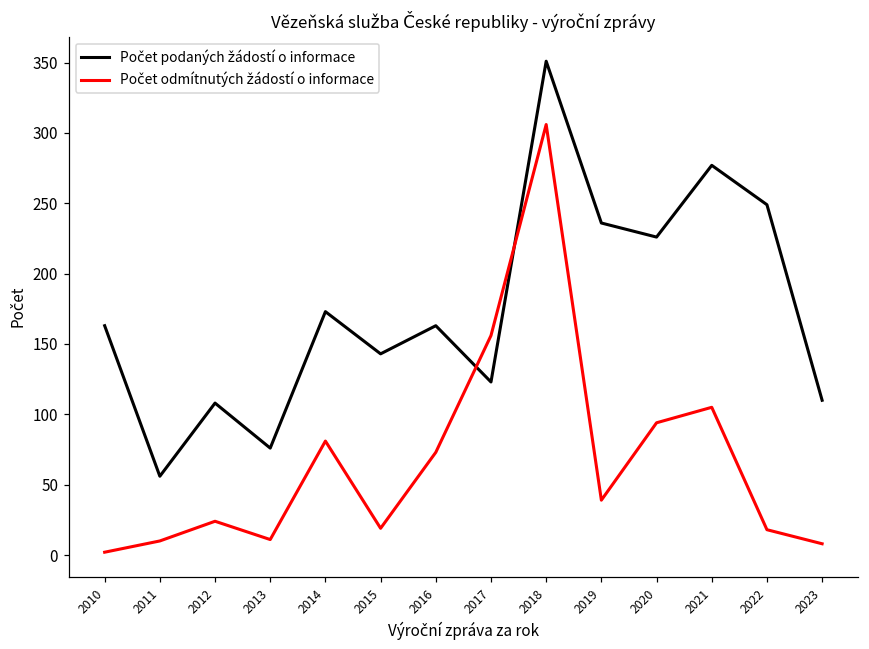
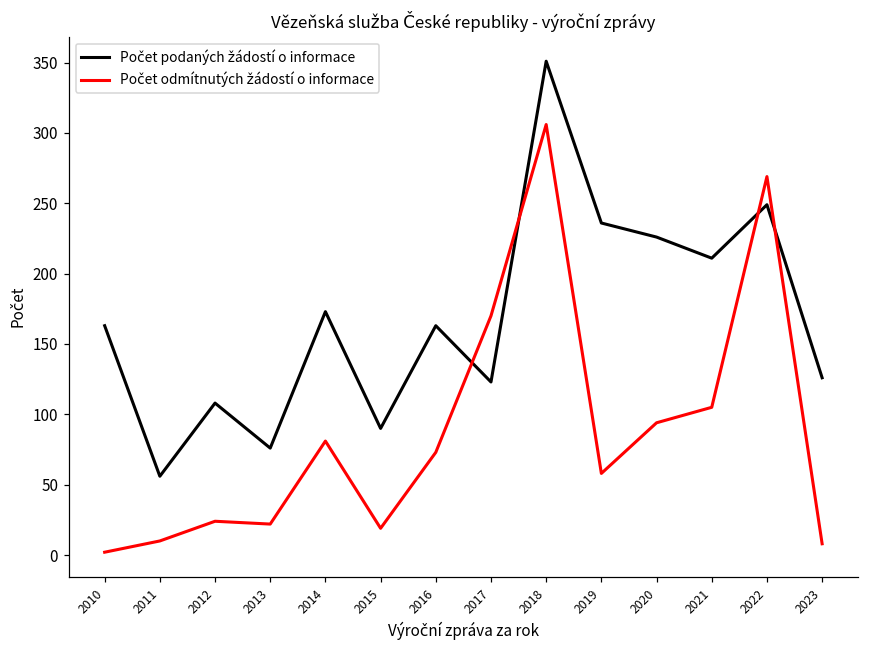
  {
    "Počet podaných žádostí o informace": {
      "2010": 163,
      "2011": 56,
      "2012": 108,
      "2013": 76,
      "2014": 173,
-     "2015": 143,
+     "2015": 90,
      "2016": 163,
      "2017": 123,
      "2018": 351,
      "2019": 236,
      "2020": 226,
-     "2021": 277,
+     "2021": 211,
      "2022": 249,
-     "2023": 110
+     "2023": 126
    },
    "Počet odmítnutých žádostí o informace": {
      "2010": 2,
      "2011": 10,
      "2012": 24,
-     "2013": 11,
+     "2013": 22,
      "2014": 81,
      "2015": 19,
      "2016": 73,
-     "2017": 156,
+     "2017": 170,
      "2018": 306,
-     "2019": 39,
+     "2019": 58,
      "2020": 94,
      "2021": 105,
-     "2022": 18,
+     "2022": 269,
      "2023": 8
    }
  }
